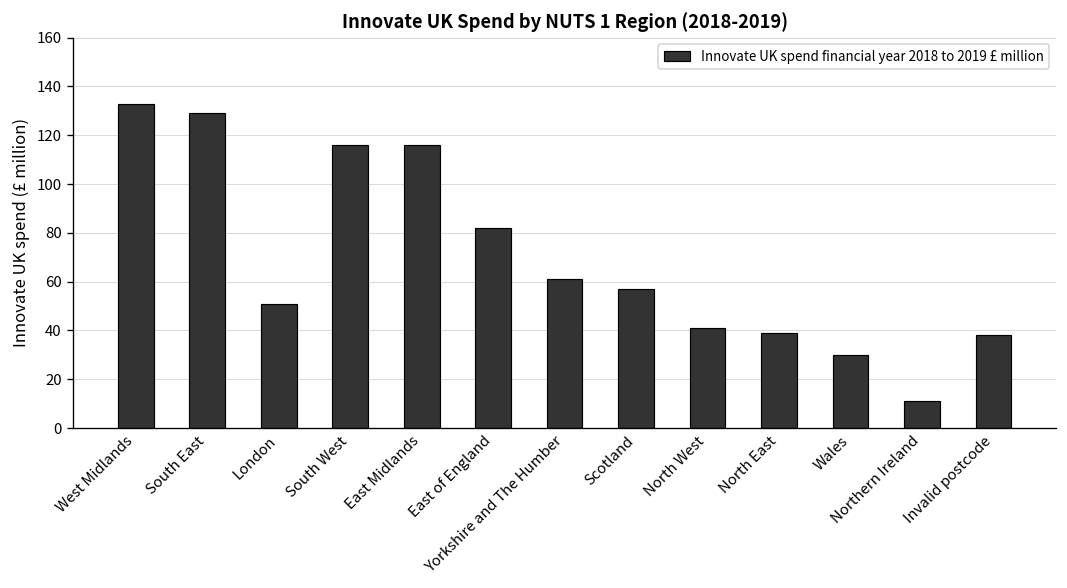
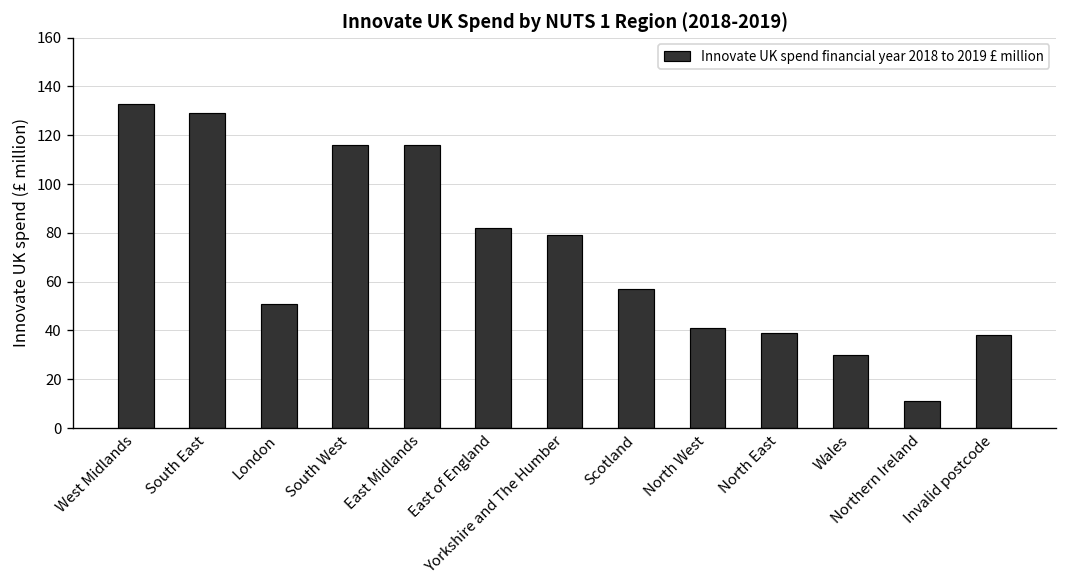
  {
    "West Midlands": 133,
    "South East": 129,
    "London": 51,
    "South West": 116,
    "East Midlands": 116,
    "East of England": 82,
-   "Yorkshire and The Humber": 61,
+   "Yorkshire and The Humber": 79,
    "Scotland": 57,
    "North West": 41,
    "North East": 39,
    "Wales": 30,
    "Northern Ireland": 11,
    "Invalid postcode": 38
  }
